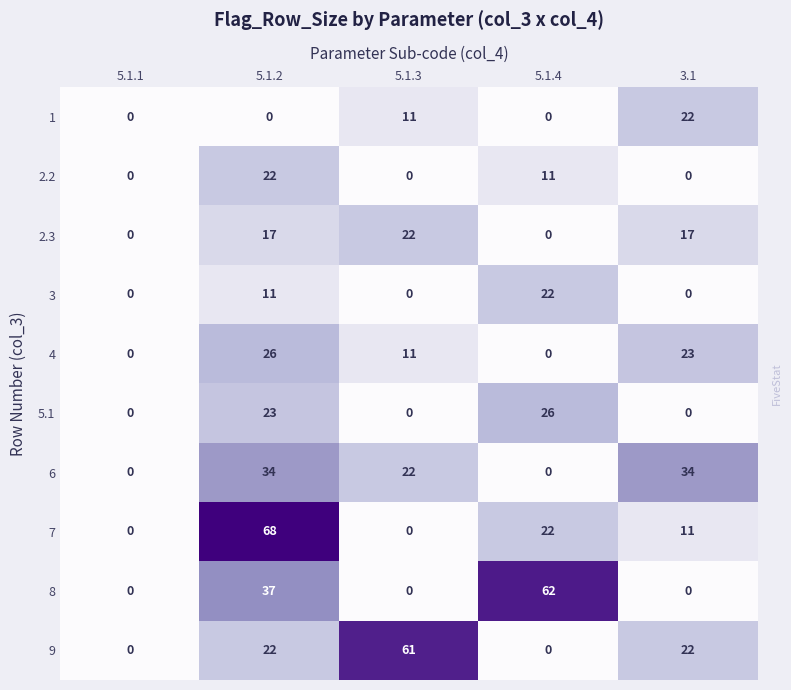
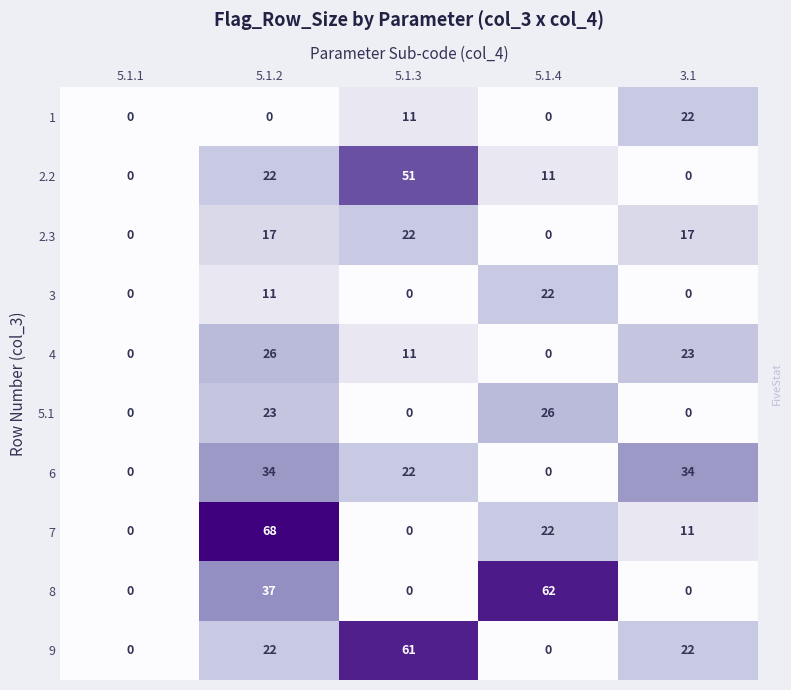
  {
    "1": {
      "5.1.1": 0,
      "5.1.2": 0,
      "5.1.3": 11,
      "5.1.4": 0,
      "3.1": 22
    },
    "2.2": {
      "5.1.1": 0,
      "5.1.2": 22,
-     "5.1.3": 0,
+     "5.1.3": 51,
      "5.1.4": 11,
      "3.1": 0
    },
    "2.3": {
      "5.1.1": 0,
      "5.1.2": 17,
      "5.1.3": 22,
      "5.1.4": 0,
      "3.1": 17
    },
    "3": {
      "5.1.1": 0,
      "5.1.2": 11,
      "5.1.3": 0,
      "5.1.4": 22,
      "3.1": 0
    },
    "4": {
      "5.1.1": 0,
      "5.1.2": 26,
      "5.1.3": 11,
      "5.1.4": 0,
      "3.1": 23
    },
    "5.1": {
      "5.1.1": 0,
      "5.1.2": 23,
      "5.1.3": 0,
      "5.1.4": 26,
      "3.1": 0
    },
    "6": {
      "5.1.1": 0,
      "5.1.2": 34,
      "5.1.3": 22,
      "5.1.4": 0,
      "3.1": 34
    },
    "7": {
      "5.1.1": 0,
      "5.1.2": 68,
      "5.1.3": 0,
      "5.1.4": 22,
      "3.1": 11
    },
    "8": {
      "5.1.1": 0,
      "5.1.2": 37,
      "5.1.3": 0,
      "5.1.4": 62,
      "3.1": 0
    },
    "9": {
      "5.1.1": 0,
      "5.1.2": 22,
      "5.1.3": 61,
      "5.1.4": 0,
      "3.1": 22
    }
  }
